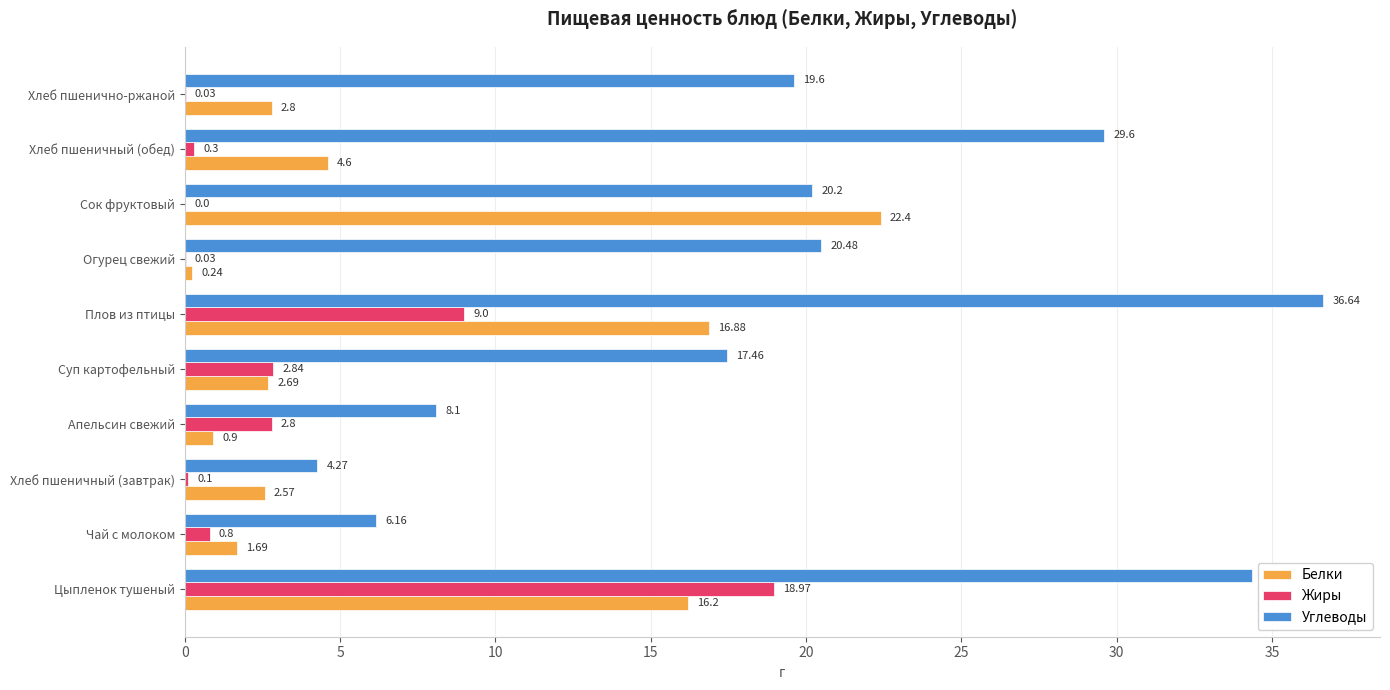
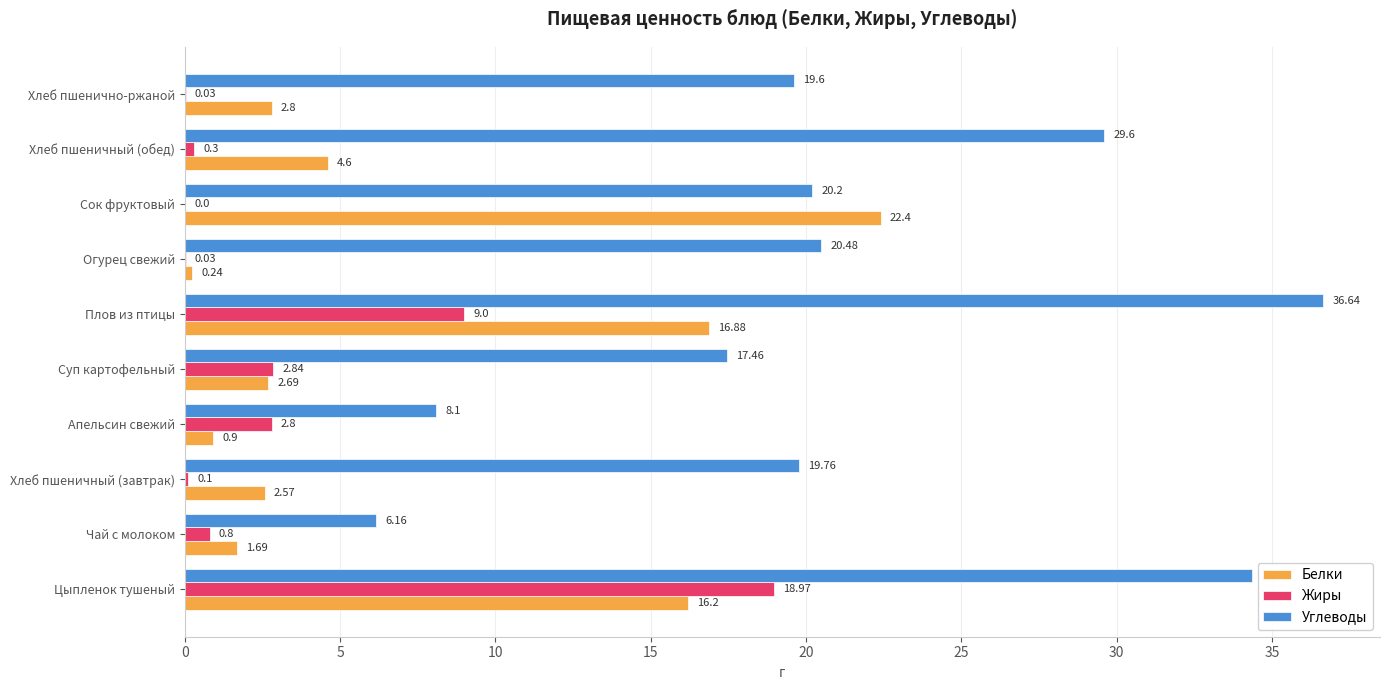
  {
    "Белки": {
      "Хлеб пшенично-ржаной": 2.8,
      "Хлеб пшеничный (обед)": 4.6,
      "Сок фруктовый": 22.4,
      "Огурец свежий": 0.24,
      "Плов из птицы": 16.88,
      "Суп картофельный": 2.69,
      "Апельсин свежий": 0.9,
      "Хлеб пшеничный (завтрак)": 2.57,
      "Чай с молоком": 1.69,
      "Цыпленок тушеный": 16.2
    },
    "Жиры": {
      "Хлеб пшенично-ржаной": 0.03,
      "Хлеб пшеничный (обед)": 0.3,
      "Сок фруктовый": 0.0,
      "Огурец свежий": 0.03,
      "Плов из птицы": 9.0,
      "Суп картофельный": 2.84,
      "Апельсин свежий": 2.8,
      "Хлеб пшеничный (завтрак)": 0.1,
      "Чай с молоком": 0.8,
      "Цыпленок тушеный": 18.97
    },
    "Углеводы": {
      "Хлеб пшенично-ржаной": 19.6,
      "Хлеб пшеничный (обед)": 29.6,
      "Сок фруктовый": 20.2,
      "Огурец свежий": 20.48,
      "Плов из птицы": 36.64,
      "Суп картофельный": 17.46,
      "Апельсин свежий": 8.1,
-     "Хлеб пшеничный (завтрак)": 4.27,
+     "Хлеб пшеничный (завтрак)": 19.76,
      "Чай с молоком": 6.16
    }
  }
